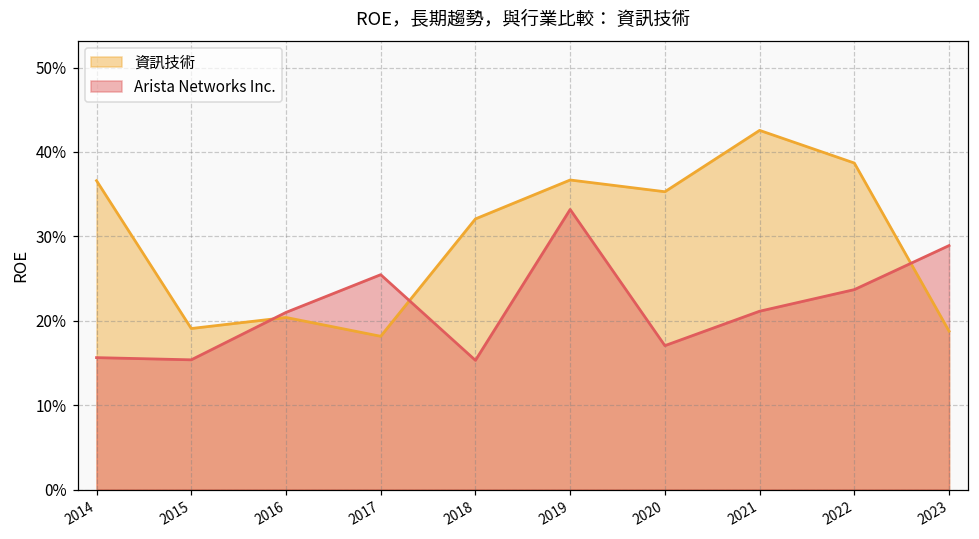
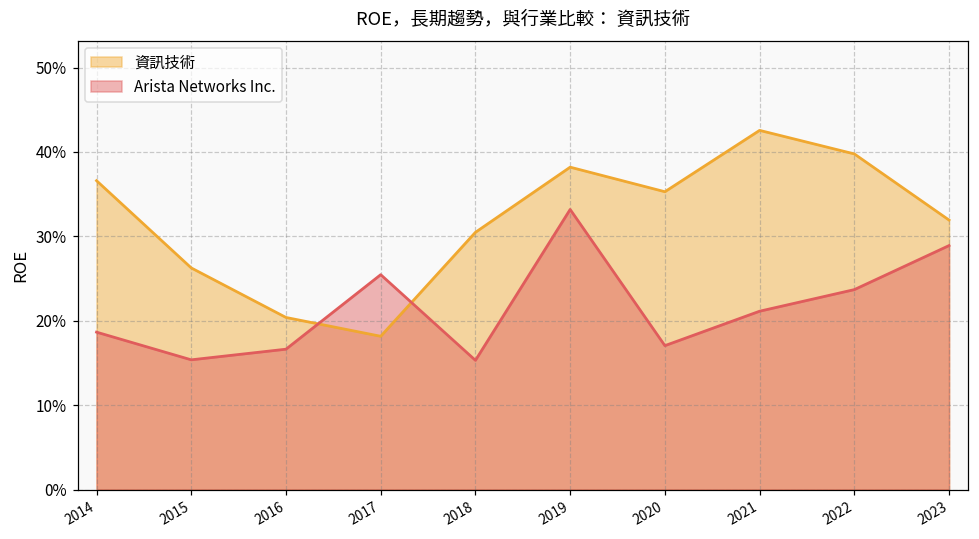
  {
    "資訊技術": {
      "2014": "37%",
-     "2015": "19%",
+     "2015": "26%",
      "2016": "20%",
      "2017": "18%",
-     "2018": "32%",
-     "2019": "37%",
+     "2018": "30%",
+     "2019": "38%",
      "2020": "35%",
      "2021": "43%",
-     "2022": "39%",
-     "2023": "19%"
+     "2022": "40%",
+     "2023": "32%"
    },
    "Arista Networks Inc.": {
-     "2014": "16%",
+     "2014": "19%",
      "2015": "15%",
-     "2016": "21%",
+     "2016": "17%",
      "2017": "25%",
      "2018": "15%",
      "2019": "33%",
      "2020": "17%",
      "2021": "21%",
      "2022": "24%",
      "2023": "29%"
    }
  }
